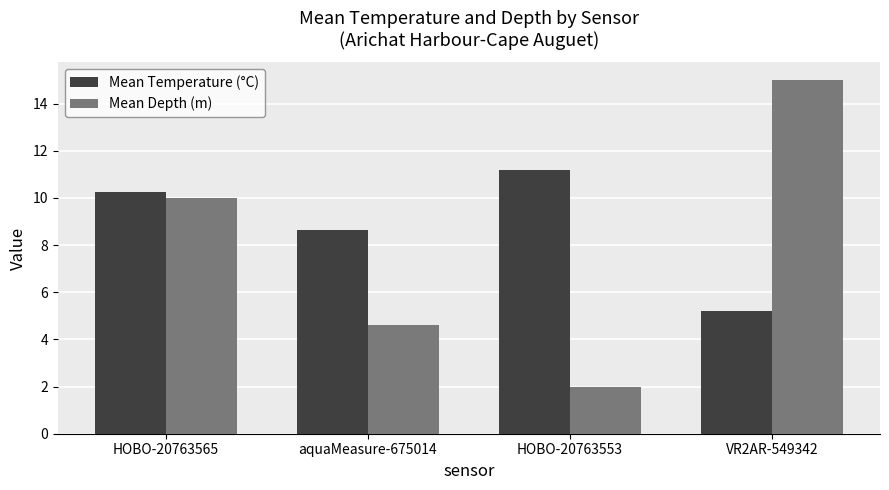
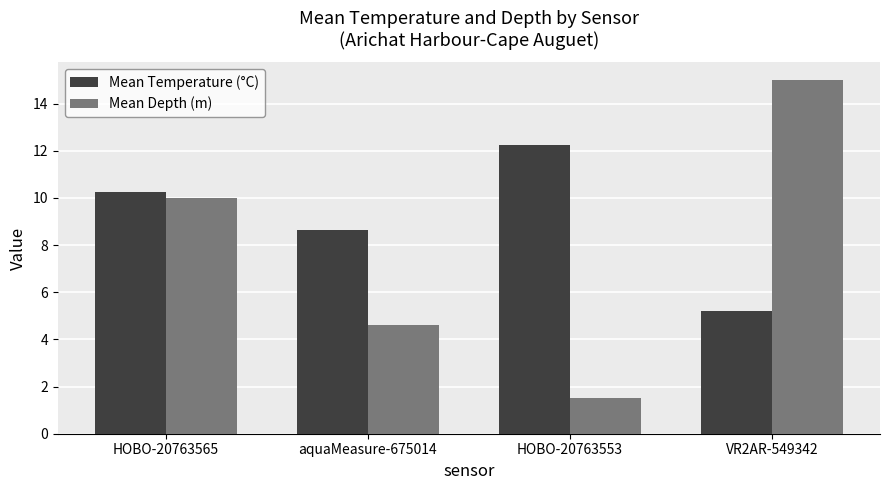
  {
    "Mean Temperature (°C)": {
      "HOBO-20763565": 10.3,
      "aquaMeasure-675014": 8.7,
-     "HOBO-20763553": 11.2,
+     "HOBO-20763553": 12.3,
      "VR2AR-549342": 5.2
    },
    "Mean Depth (m)": {
      "HOBO-20763565": 10.0,
      "aquaMeasure-675014": 4.6,
-     "HOBO-20763553": 2.0,
+     "HOBO-20763553": 1.5,
      "VR2AR-549342": 15.0
    }
  }
